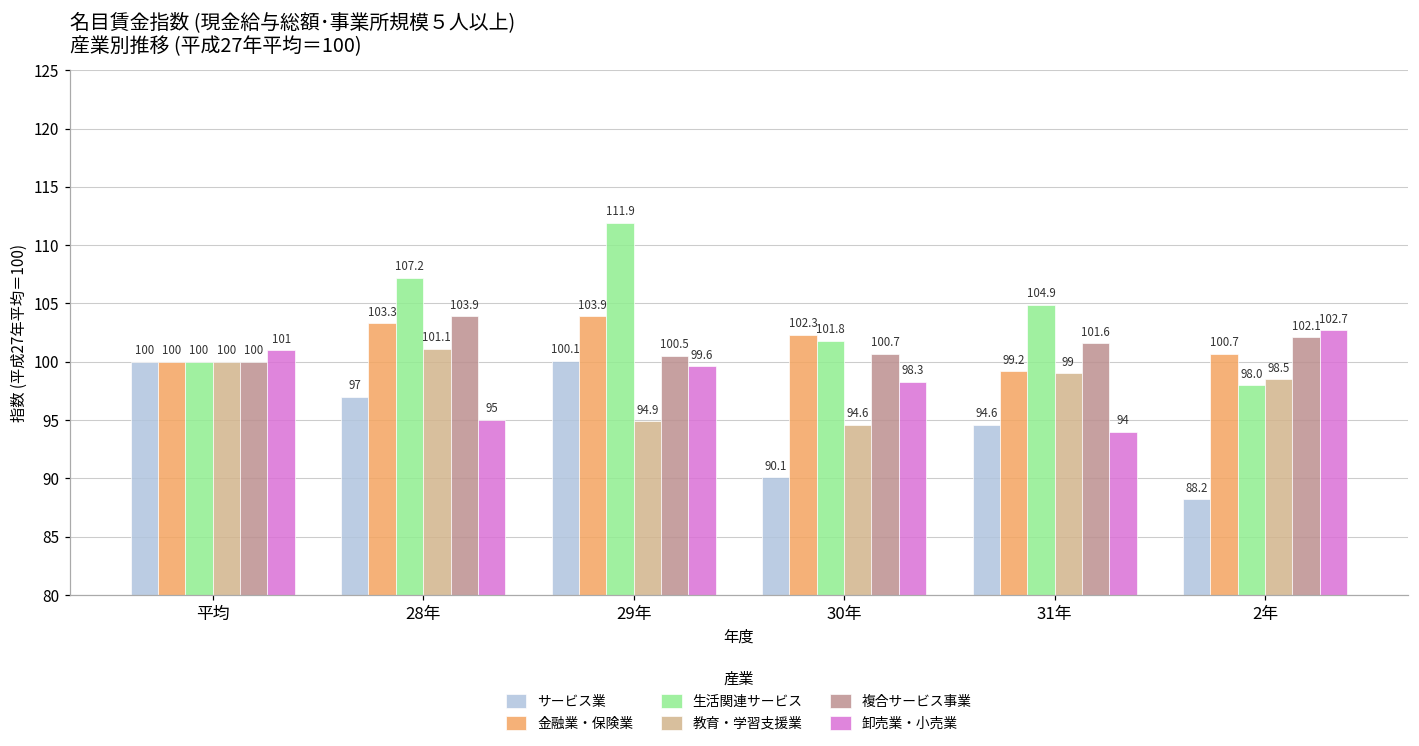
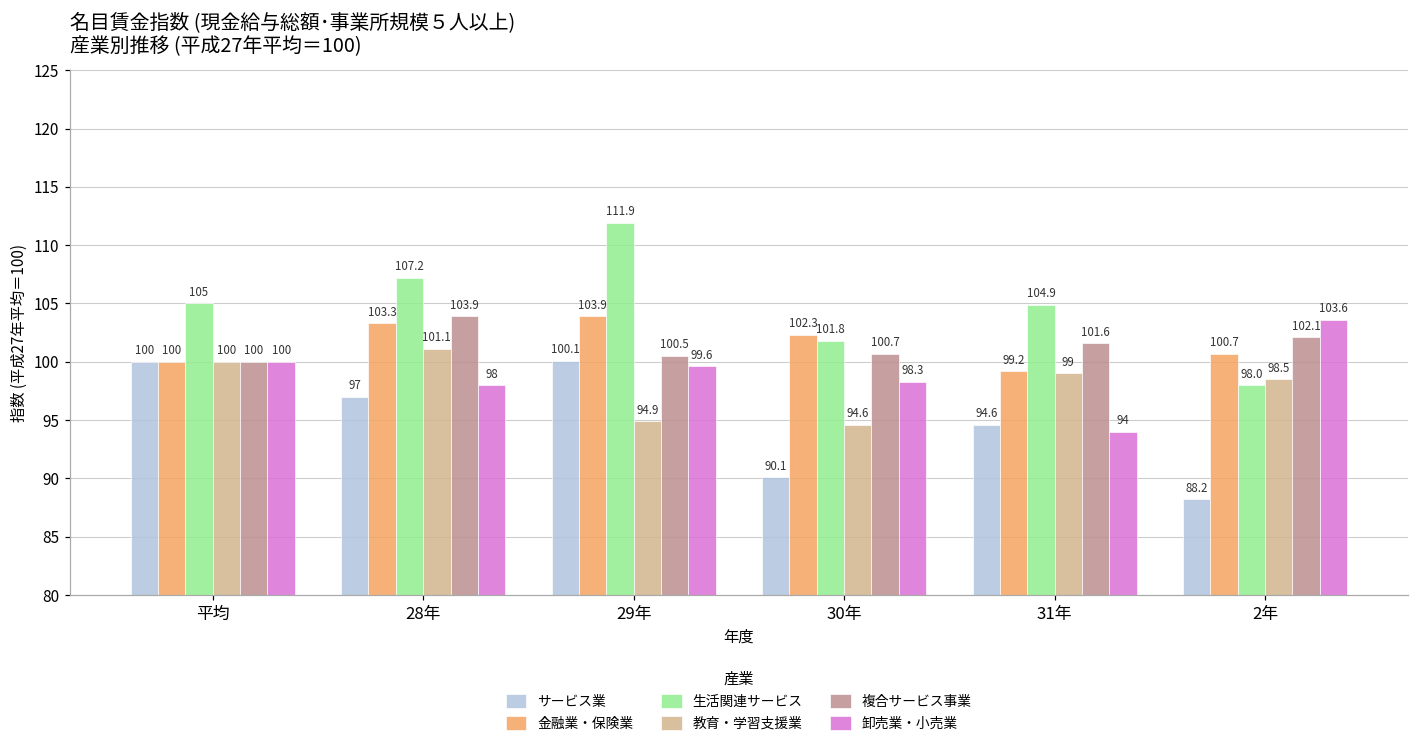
  {
    "サービス業": {
      "平均": 100,
      "28年": 97,
      "29年": 100.1,
      "30年": 90.1,
      "31年": 94.6,
      "2年": 88.2
    },
    "生活関連サービス": {
-     "平均": 100,
+     "平均": 105,
      "28年": 107.2,
      "29年": 111.9,
      "30年": 101.8,
      "31年": 104.9,
      "2年": 98.0
    },
    "卸売業・小売業": {
-     "平均": 101,
-     "28年": 95,
+     "平均": 100,
+     "28年": 98,
      "29年": 99.6,
      "30年": 98.3,
      "31年": 94,
-     "2年": 102.7
+     "2年": 103.6
    }
  }
